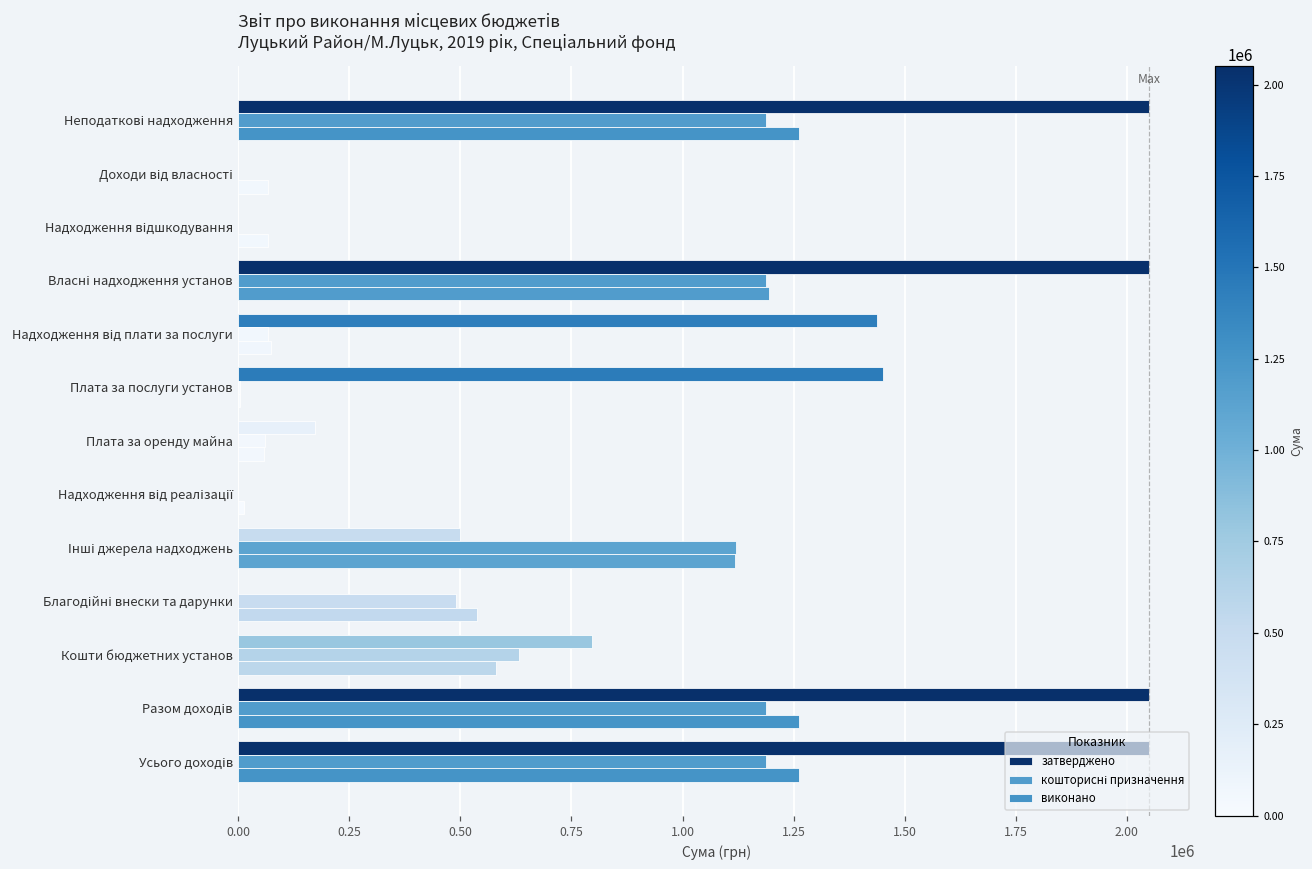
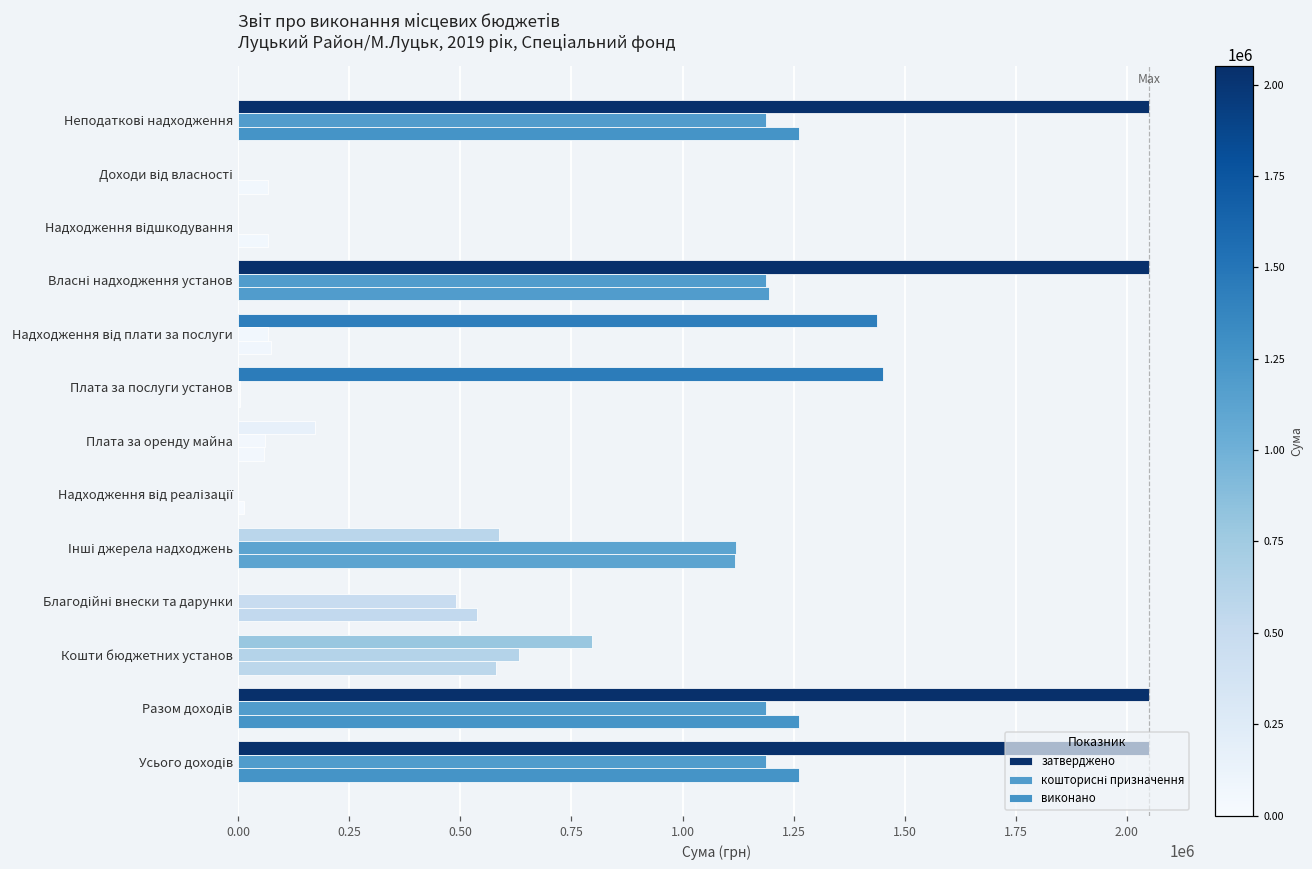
  {
    "затверджено": {
      "Неподаткові надходження": 2050000,
      "Доходи від власності": 0,
      "Надходження відшкодування": 0,
      "Власні надходження установ": 2050000,
      "Надходження від плати за послуги": 1440000,
      "Плата за послуги установ": 1450000,
      "Плата за оренду майна": 170000,
      "Надходження від реалізації": 0,
-     "Інші джерела надходжень": 500000,
+     "Інші джерела надходжень": 590000,
      "Благодійні внески та дарунки": 0,
      "Кошти бюджетних установ": 800000,
      "Разом доходів": 2050000
    }
  }
